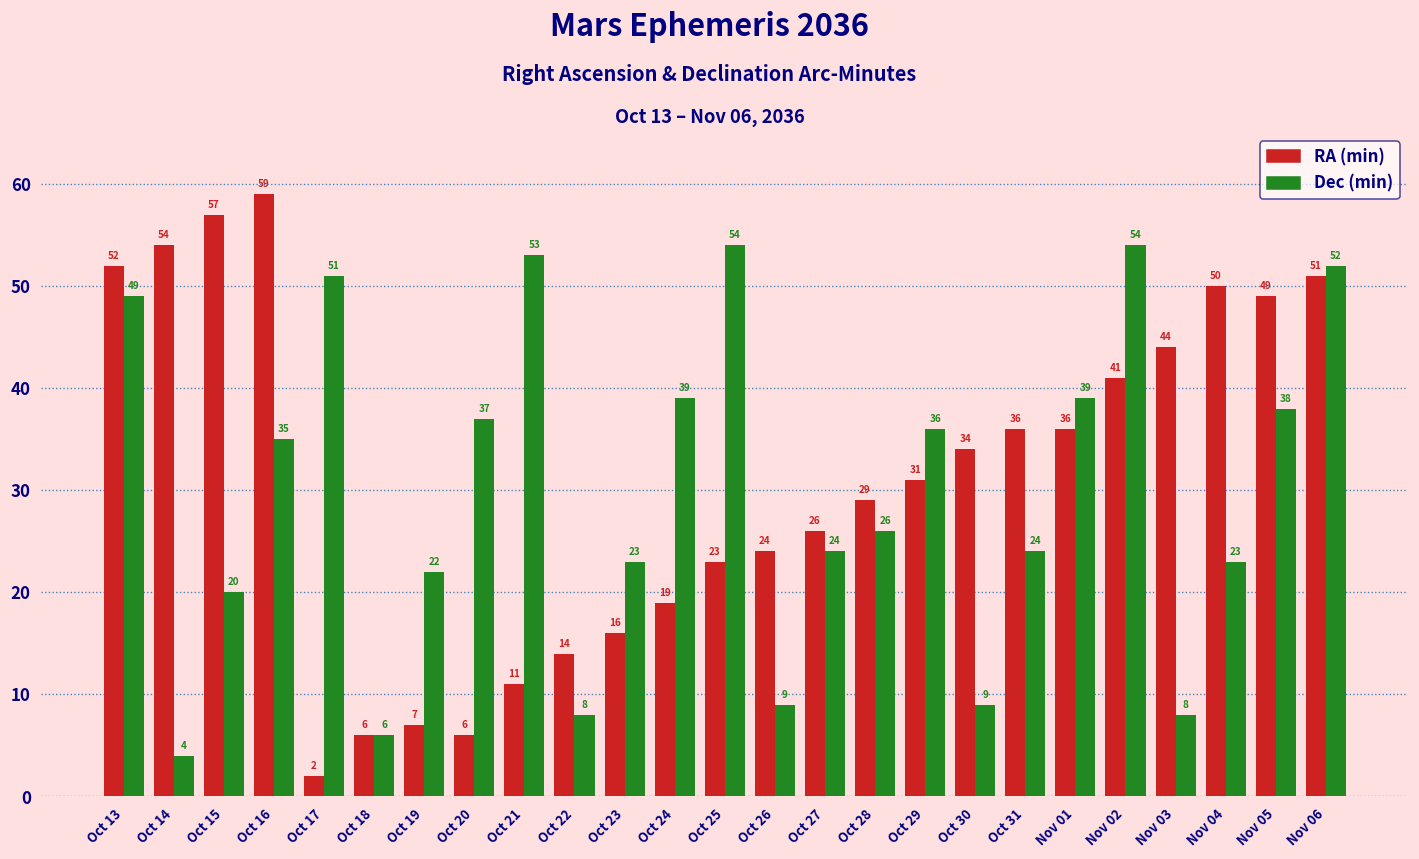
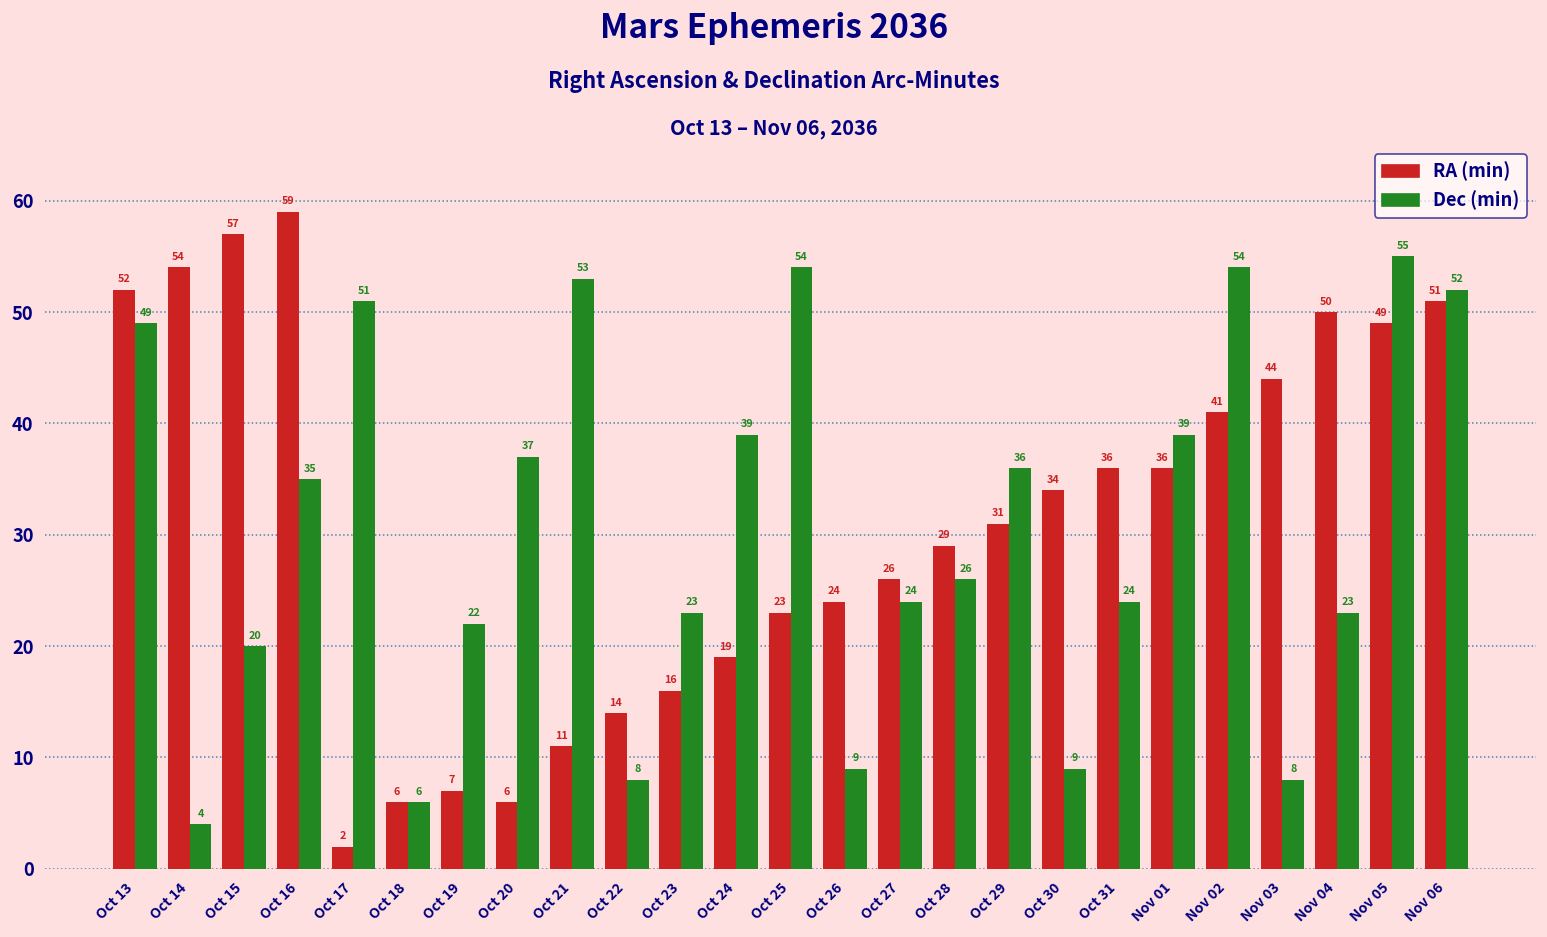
  {
    "RA (min)": {
      "Oct 13": 52,
      "Oct 14": 54,
      "Oct 15": 57,
      "Oct 16": 59,
      "Oct 17": 2,
      "Oct 18": 6,
      "Oct 19": 7,
      "Oct 20": 6,
      "Oct 21": 11,
      "Oct 22": 14,
      "Oct 23": 16,
      "Oct 24": 19,
      "Oct 25": 23,
      "Oct 26": 24,
      "Oct 27": 26,
      "Oct 28": 29,
      "Oct 29": 31,
      "Oct 30": 34,
      "Oct 31": 36,
      "Nov 01": 36,
      "Nov 02": 41,
      "Nov 03": 44,
      "Nov 04": 50,
      "Nov 05": 49,
      "Nov 06": 51
    },
    "Dec (min)": {
      "Oct 13": 49,
      "Oct 14": 4,
      "Oct 15": 20,
      "Oct 16": 35,
      "Oct 17": 51,
      "Oct 18": 6,
      "Oct 19": 22,
      "Oct 20": 37,
      "Oct 21": 53,
      "Oct 22": 8,
      "Oct 23": 23,
      "Oct 24": 39,
      "Oct 25": 54,
      "Oct 26": 9,
      "Oct 27": 24,
      "Oct 28": 26,
      "Oct 29": 36,
      "Oct 30": 9,
      "Oct 31": 24,
      "Nov 01": 39,
      "Nov 02": 54,
      "Nov 03": 8,
      "Nov 04": 23,
-     "Nov 05": 38,
+     "Nov 05": 55,
      "Nov 06": 52
    }
  }
